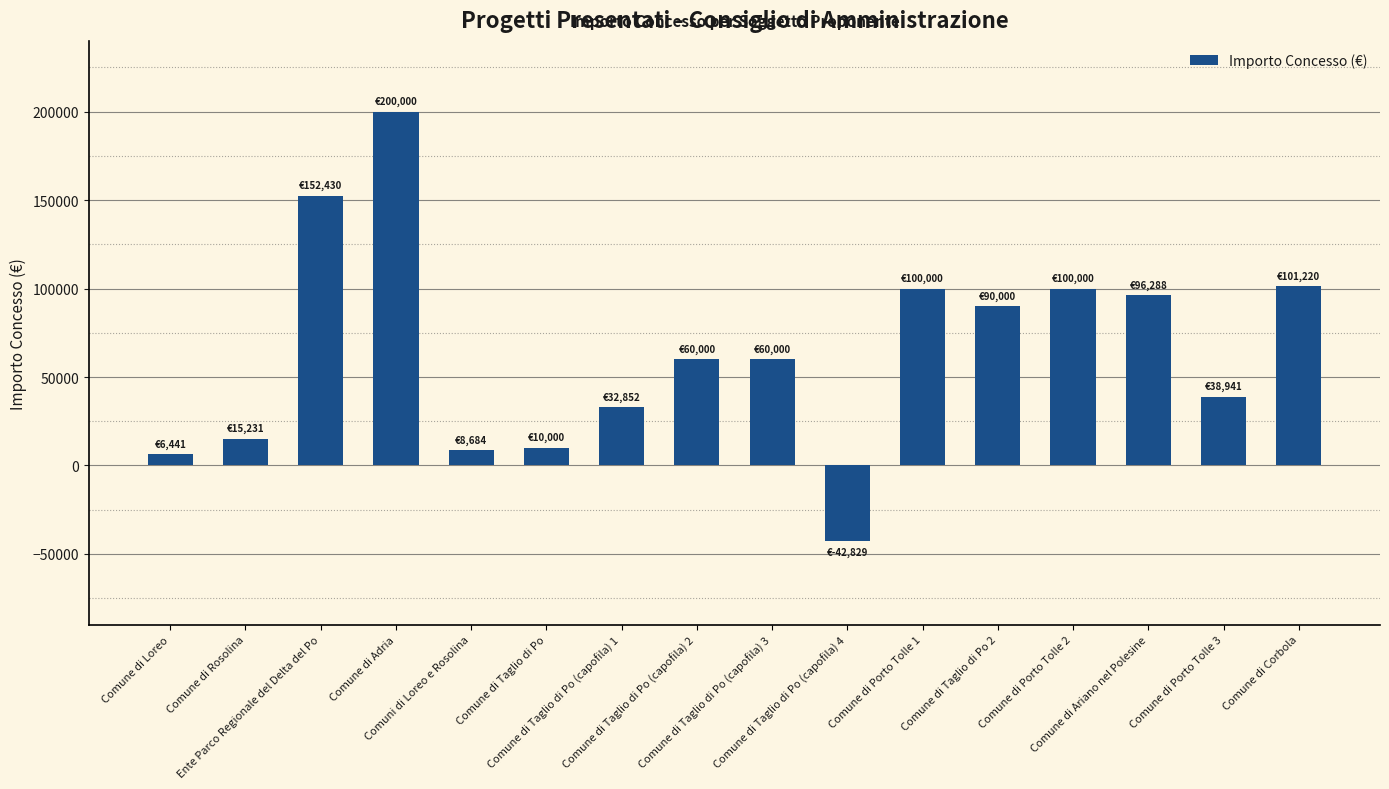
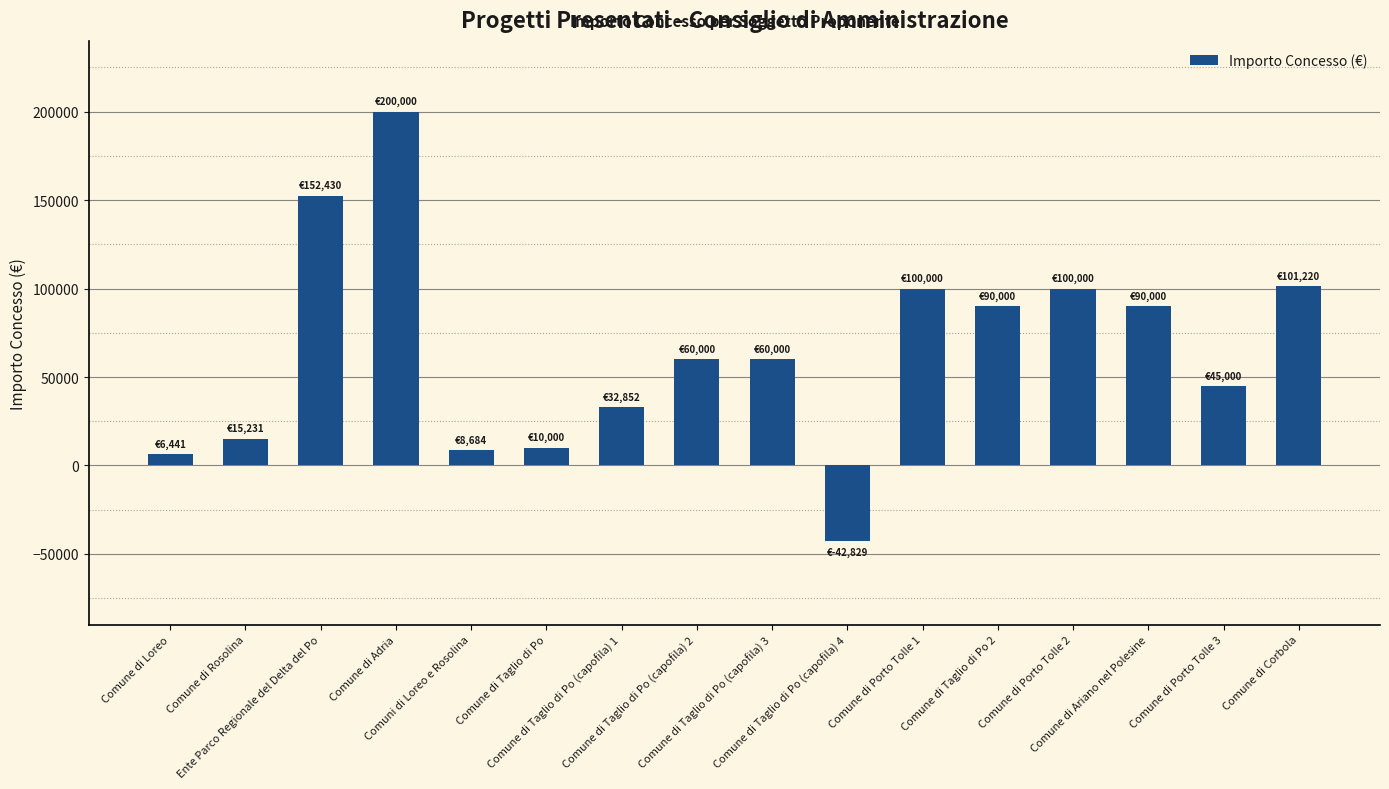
  {
    "Comune di Loreo": "€6,441",
    "Comune di Rosolina": "€15,231",
    "Ente Parco Regionale del Delta del Po": "€152,430",
    "Comune di Adria": "€200,000",
    "Comuni di Loreo e Rosolina": "€8,684",
    "Comune di Taglio di Po": "€10,000",
    "Comune di Taglio di Po (capofila) 1": "€32,852",
    "Comune di Taglio di Po (capofila) 2": "€60,000",
    "Comune di Taglio di Po (capofila) 3": "€60,000",
    "Comune di Taglio di Po (capofila) 4": "€-42,829",
    "Comune di Porto Tolle 1": "€100,000",
    "Comune di Taglio di Po 2": "€90,000",
    "Comune di Porto Tolle 2": "€100,000",
-   "Comune di Ariano nel Polesine": "€96,288",
-   "Comune di Porto Tolle 3": "€38,941",
+   "Comune di Ariano nel Polesine": "€90,000",
+   "Comune di Porto Tolle 3": "€45,000",
    "Comune di Corbola": "€101,220"
  }
